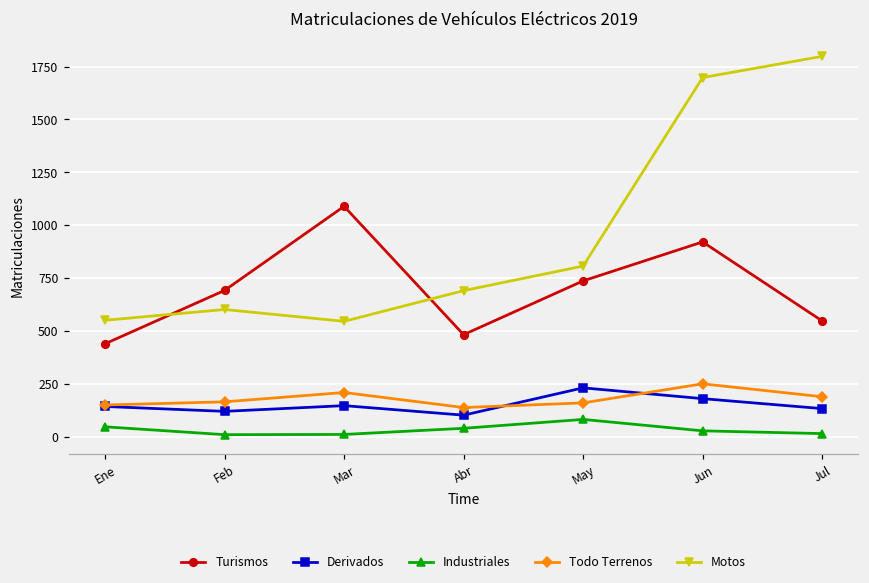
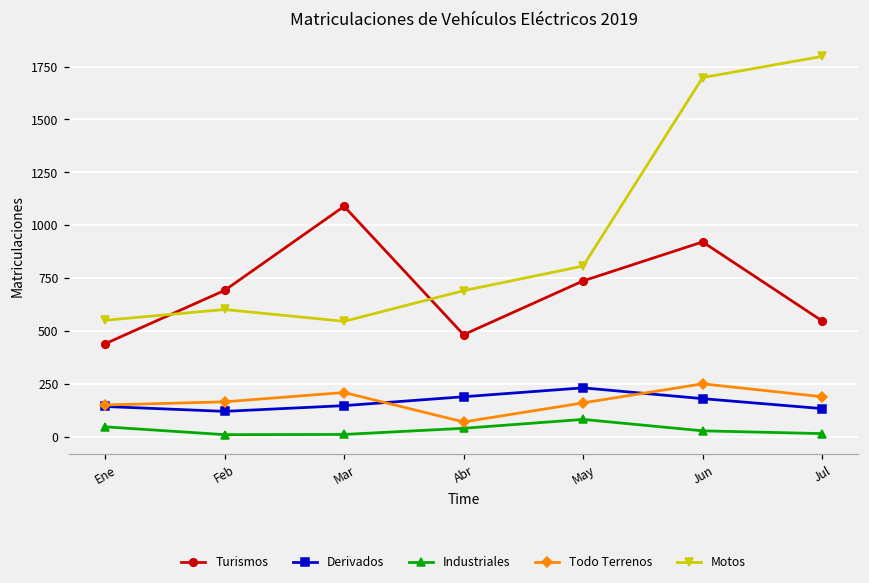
  {
    "Turismos": {
      "Ene": 440,
      "Feb": 690,
      "Mar": 1090,
      "Abr": 480,
      "May": 740,
      "Jun": 920,
      "Jul": 550
    },
    "Derivados": {
      "Feb": 120,
      "Mar": 150,
-     "Abr": 100,
+     "Abr": 190,
      "May": 230,
      "Jun": 180,
      "Jul": 140
    },
    "Industriales": {
      "Ene": 50,
      "Feb": 10,
      "Mar": 10,
      "Abr": 40,
      "May": 80,
      "Jun": 30,
      "Jul": 20
    },
    "Todo Terrenos": {
      "Feb": 170,
      "Mar": 210,
-     "Abr": 140,
+     "Abr": 70,
      "May": 160,
      "Jun": 250,
      "Jul": 190
    },
    "Motos": {
      "Ene": 550,
      "Feb": 600,
      "Mar": 550,
      "Abr": 690,
      "May": 810,
      "Jun": 1700,
      "Jul": 1800
    }
  }
